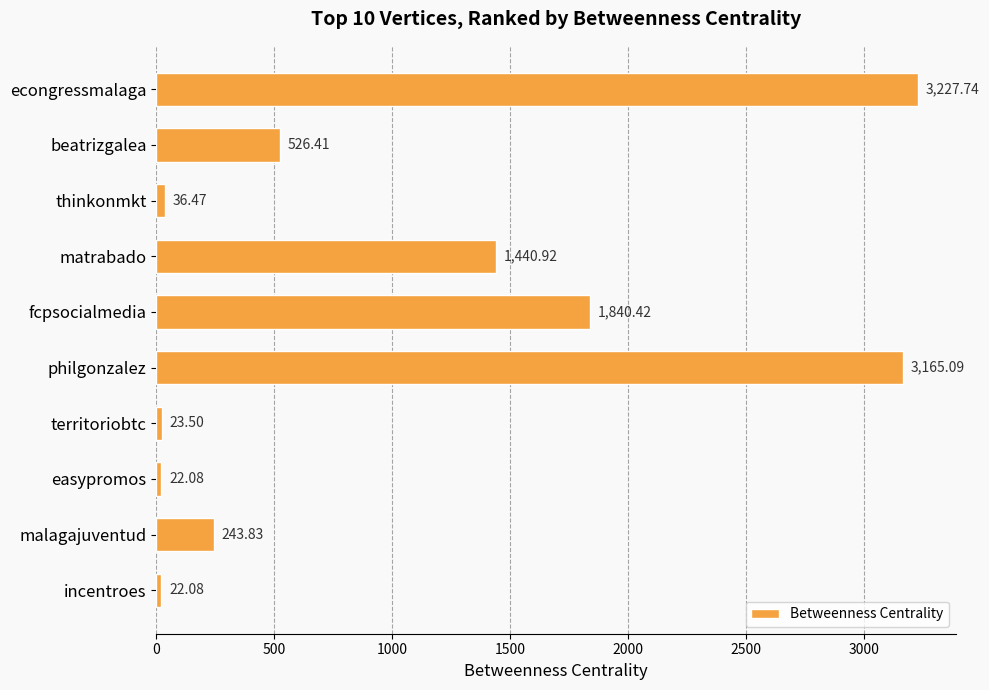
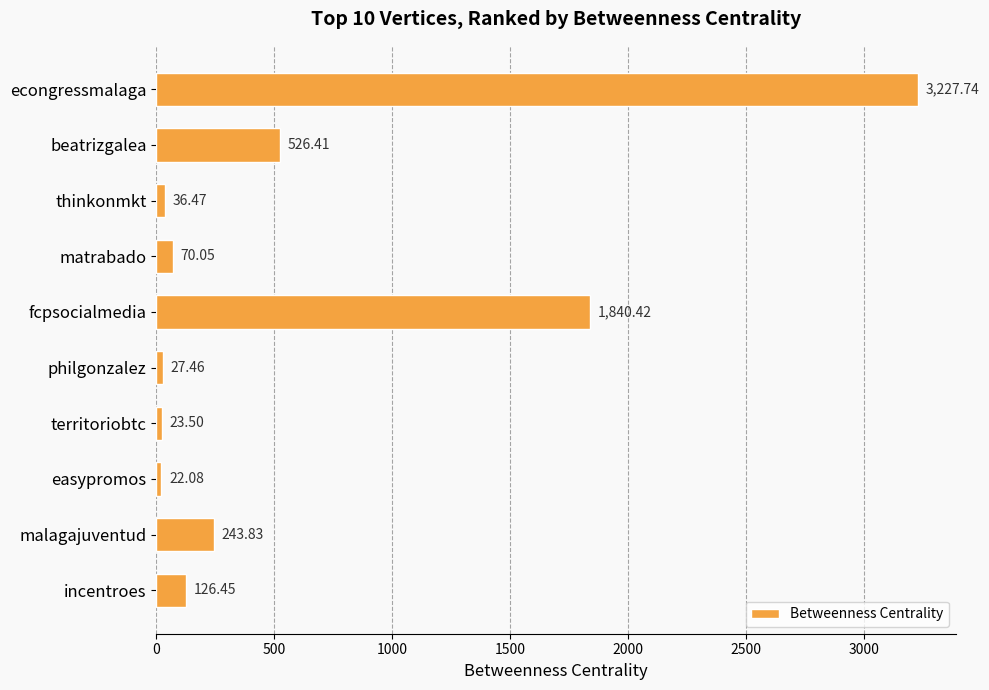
  {
    "econgressmalaga": "3,227.74",
    "beatrizgalea": "526.41",
    "thinkonmkt": "36.47",
-   "matrabado": "1,440.92",
+   "matrabado": "70.05",
    "fcpsocialmedia": "1,840.42",
-   "philgonzalez": "3,165.09",
+   "philgonzalez": "27.46",
    "territoriobtc": "23.50",
    "easypromos": "22.08",
    "malagajuventud": "243.83",
-   "incentroes": "22.08"
+   "incentroes": "126.45"
  }
